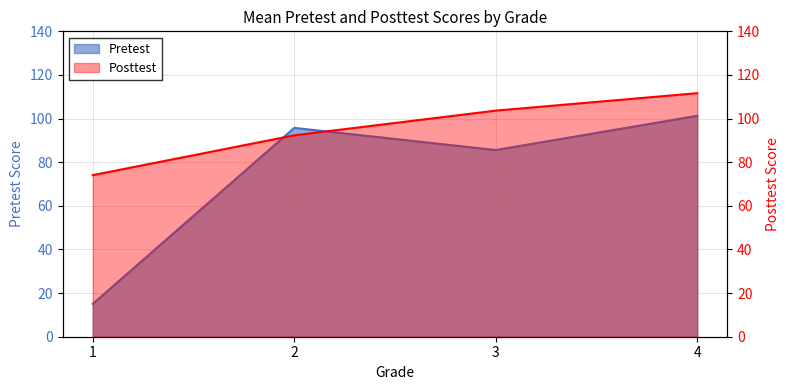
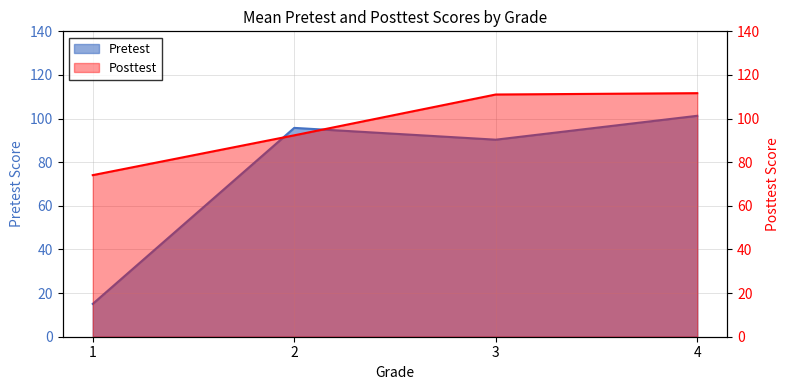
  {
    "Pretest": {
      "1": 15,
      "2": 96,
-     "3": 86,
+     "3": 90,
      "4": 101
    },
    "Posttest": {
      "1": 74,
      "2": 92,
-     "3": 104,
+     "3": 111,
      "4": 112
    }
  }
